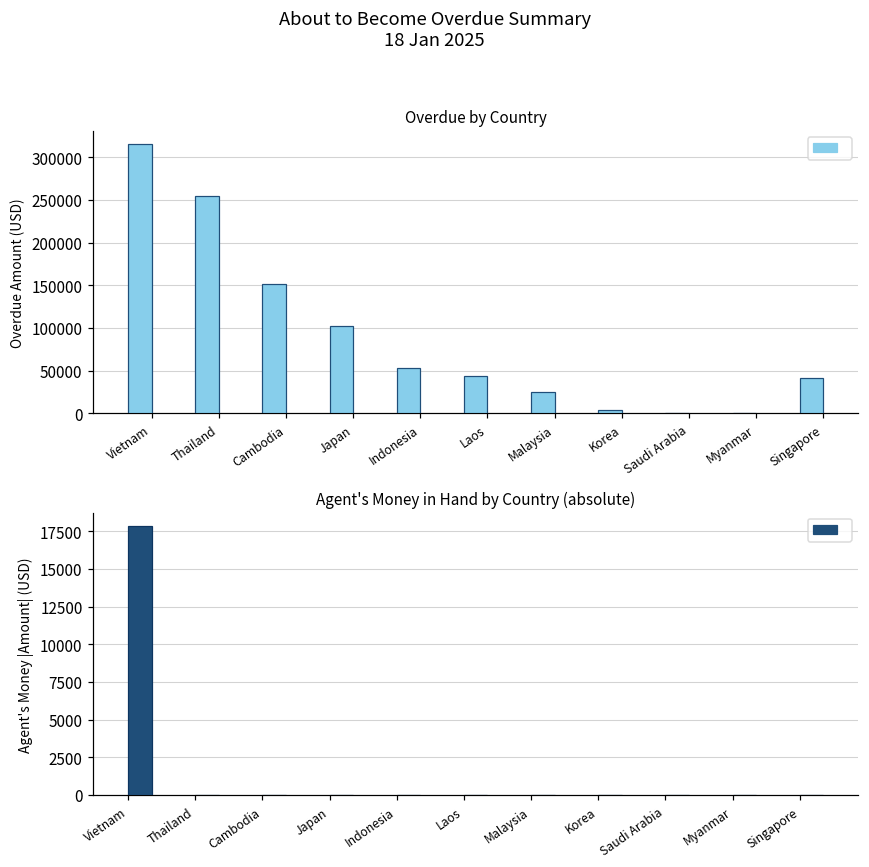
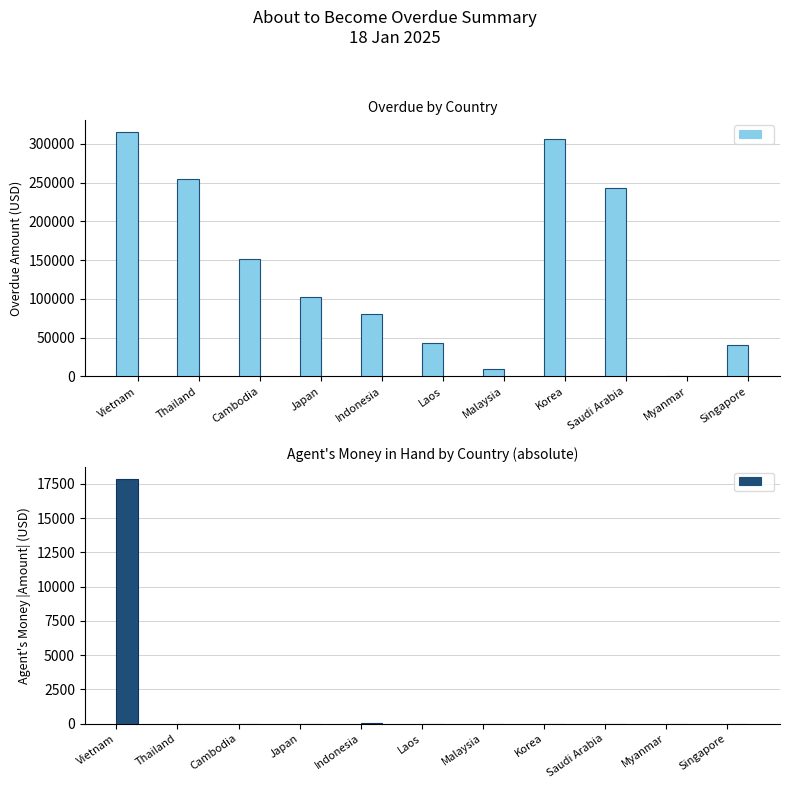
  {
    "Overdue by Country": {
      "Vietnam": 320000,
      "Thailand": 250000,
      "Cambodia": 150000,
      "Japan": 100000,
-     "Indonesia": 50000,
+     "Indonesia": 80000,
      "Laos": 40000,
-     "Malaysia": 30000,
-     "Korea": 0,
-     "Saudi Arabia": 0,
+     "Malaysia": 10000,
+     "Korea": 310000,
+     "Saudi Arabia": 240000,
      "Myanmar": 0,
      "Singapore": 40000
    },
    "Agent's Money in Hand by Country (absolute)": {
      "Vietnam": 17800,
      "Thailand": 0,
      "Cambodia": 0,
      "Japan": 0,
      "Laos": 0,
      "Malaysia": 0,
      "Korea": 0,
      "Saudi Arabia": 0,
      "Myanmar": 0,
      "Singapore": 0
    }
  }
